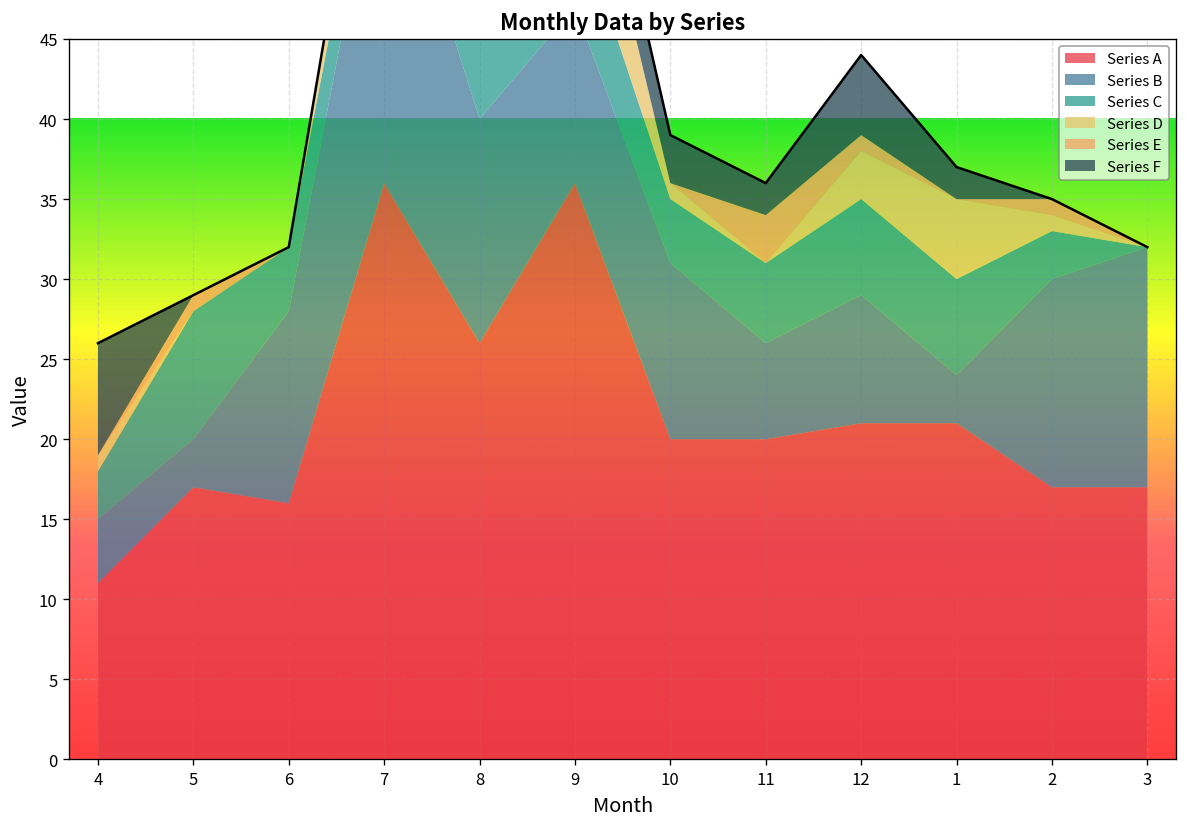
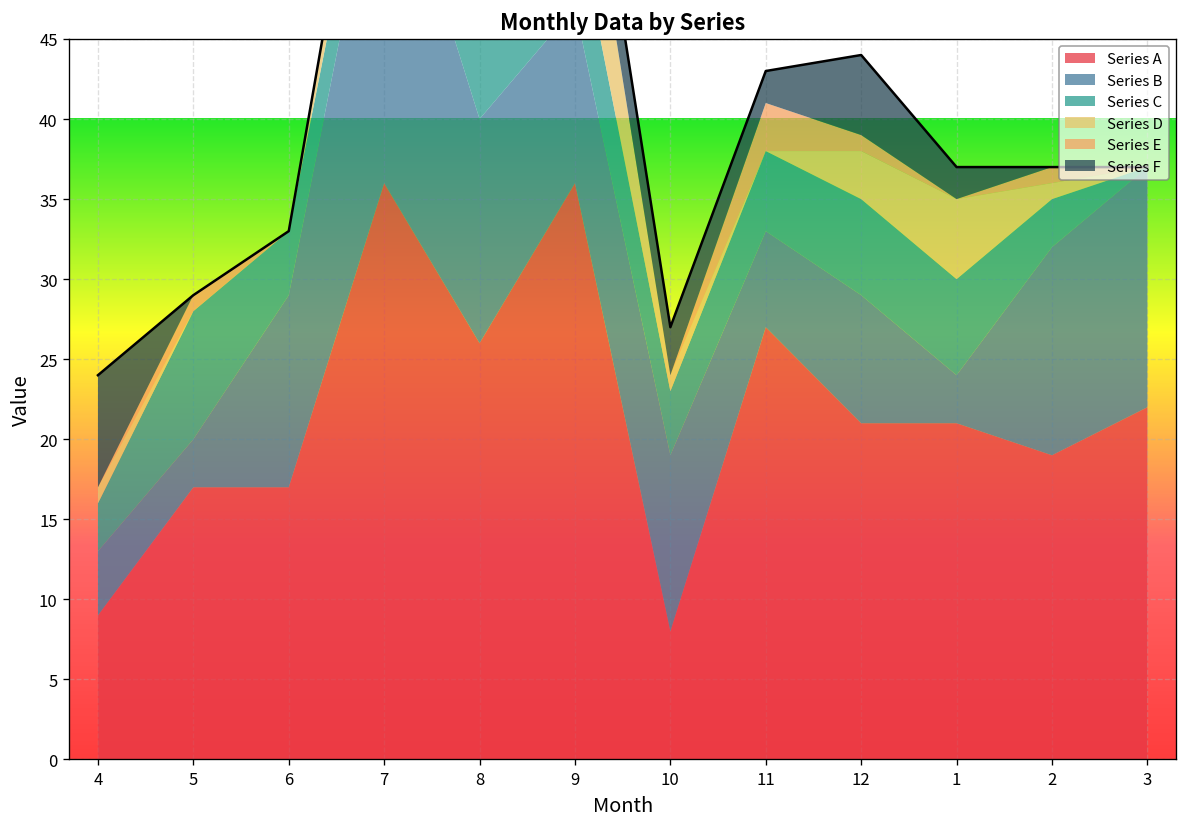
  {
    "Series A": {
-     "4": 11,
+     "4": 9,
      "5": 17,
-     "6": 16,
+     "6": 17,
      "7": 36,
      "8": 26,
      "9": 36,
-     "10": 20,
-     "11": 20,
+     "10": 8,
+     "11": 27,
      "12": 21,
      "1": 21,
-     "2": 17,
-     "3": 17
+     "2": 19,
+     "3": 22
    },
    "Series F": {
      "4": 7,
      "10": 3,
      "11": 2,
      "12": 5,
      "1": 2
    }
  }
